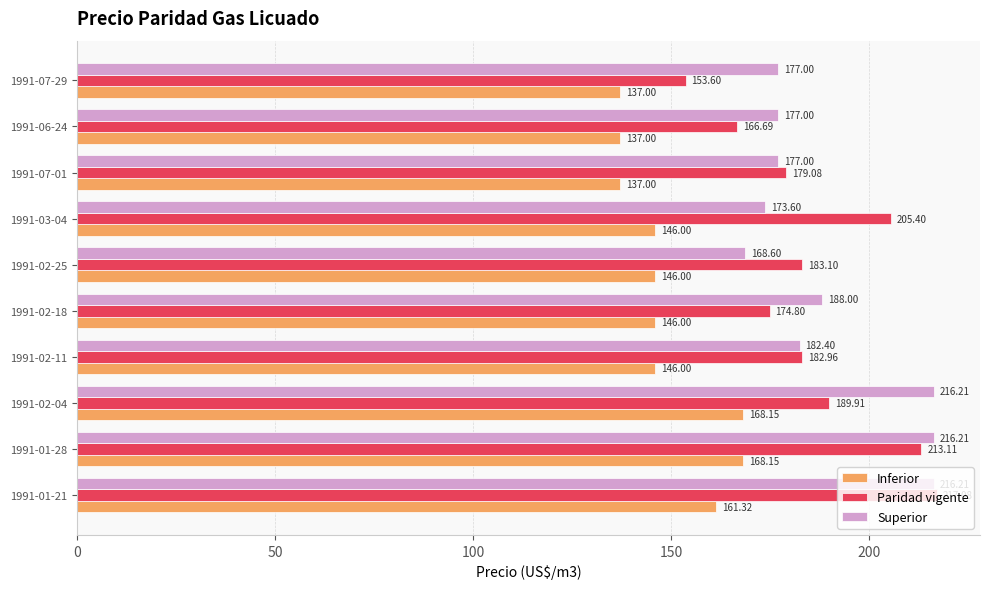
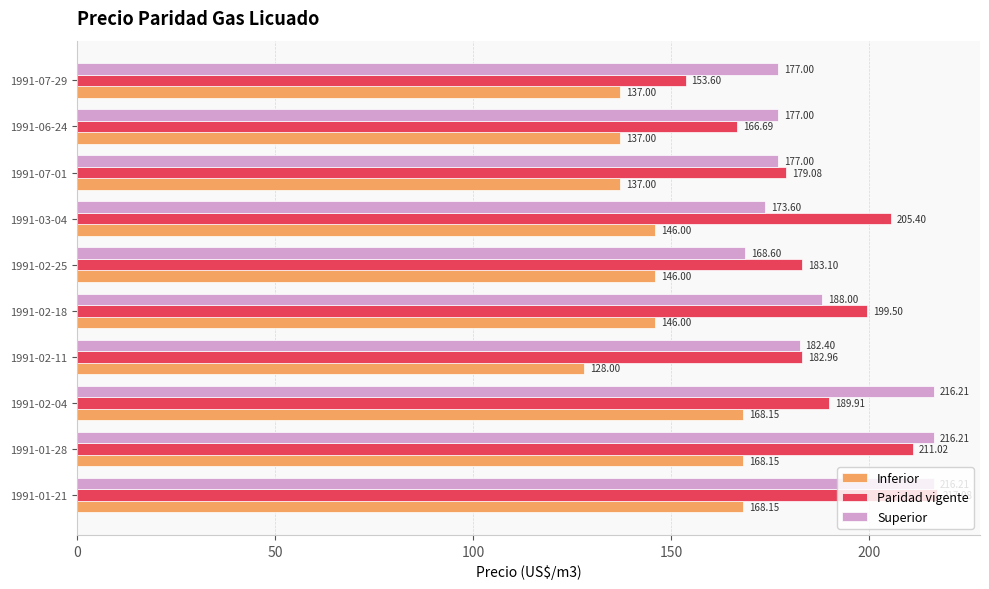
  {
    "Inferior": {
      "1991-07-29": 137.00,
      "1991-06-24": 137.00,
      "1991-07-01": 137.00,
      "1991-03-04": 146.00,
      "1991-02-25": 146.00,
      "1991-02-18": 146.00,
-     "1991-02-11": 146.00,
+     "1991-02-11": 128.00,
      "1991-02-04": 168.15,
      "1991-01-28": 168.15,
-     "1991-01-21": 161.32
+     "1991-01-21": 168.15
    },
    "Paridad vigente": {
      "1991-07-29": 153.60,
      "1991-06-24": 166.69,
      "1991-07-01": 179.08,
      "1991-03-04": 205.40,
      "1991-02-25": 183.10,
-     "1991-02-18": 174.80,
+     "1991-02-18": 199.50,
      "1991-02-11": 182.96,
      "1991-02-04": 189.91,
-     "1991-01-28": 213.11
+     "1991-01-28": 211.02
    },
    "Superior": {
      "1991-07-29": 177.00,
      "1991-06-24": 177.00,
      "1991-07-01": 177.00,
      "1991-03-04": 173.60,
      "1991-02-25": 168.60,
      "1991-02-18": 188.00,
      "1991-02-11": 182.40,
      "1991-02-04": 216.21,
      "1991-01-28": 216.21
    }
  }
